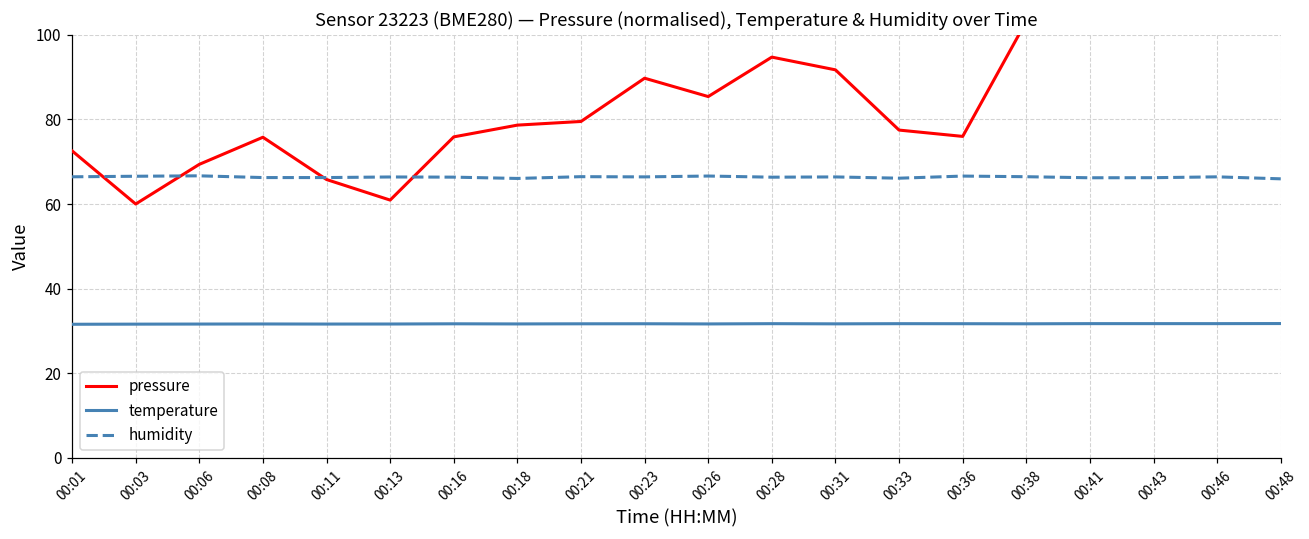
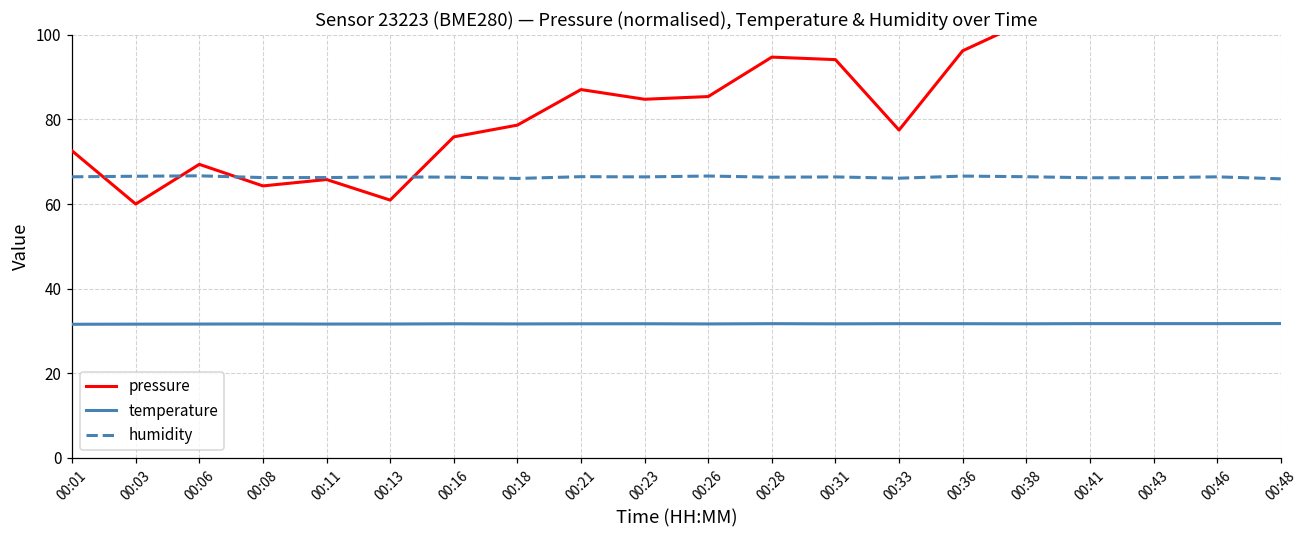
  {
    "pressure": {
      "00:01": 73,
      "00:03": 60,
      "00:06": 69,
-     "00:08": 76,
+     "00:08": 64,
      "00:13": 61,
      "00:16": 76,
      "00:18": 79,
-     "00:21": 80,
-     "00:23": 90,
+     "00:21": 87,
+     "00:23": 85,
      "00:26": 85,
      "00:28": 95,
-     "00:31": 92,
+     "00:31": 94,
      "00:33": 77,
-     "00:36": 76
+     "00:36": 96
    }
  }
